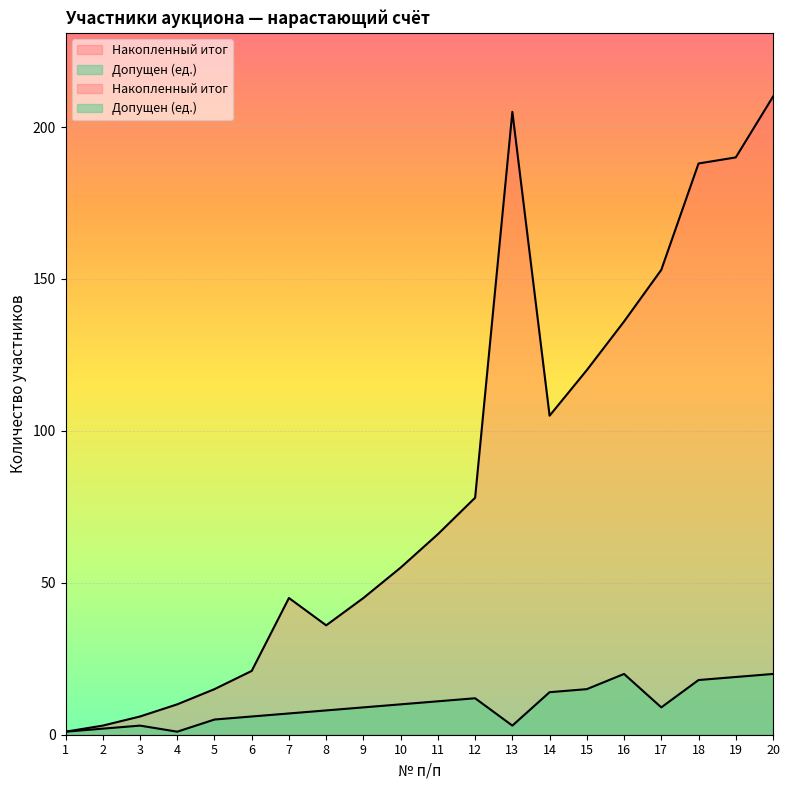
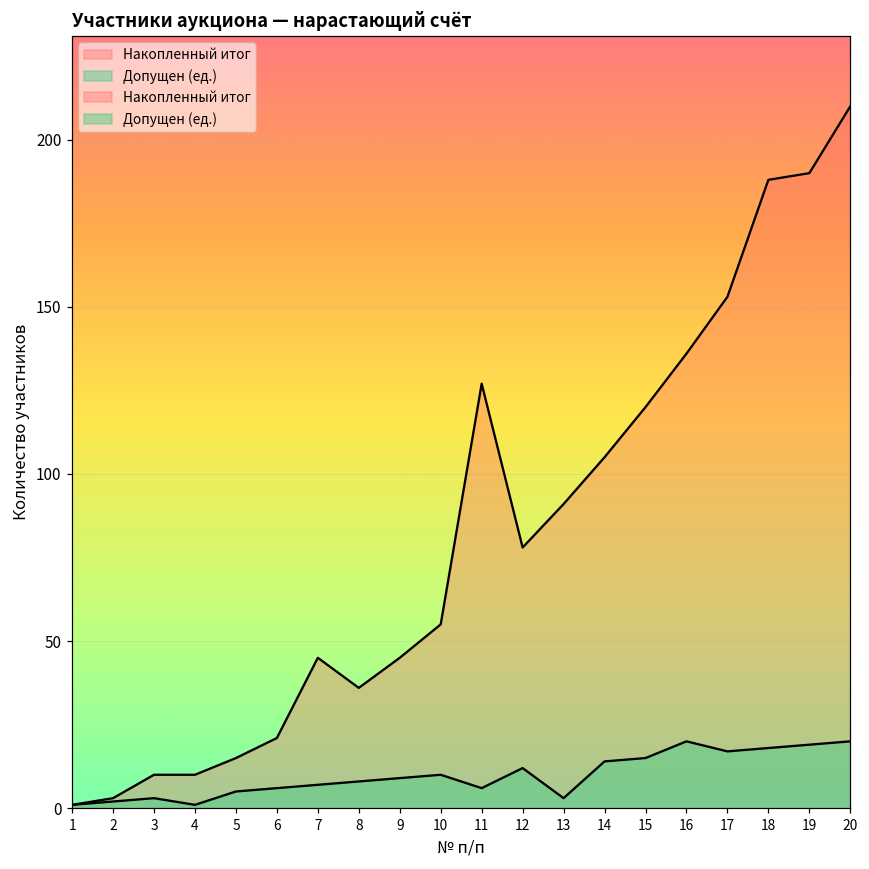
  {
    "Накопленный итог": {
      "2": 3,
-     "3": 6,
+     "3": 10,
      "4": 10,
      "5": 15,
      "6": 21,
      "7": 45,
      "8": 36,
      "9": 45,
      "10": 55,
-     "11": 66,
+     "11": 127,
      "12": 78,
-     "13": 205,
+     "13": 91,
      "14": 105,
      "15": 120,
      "16": 136,
      "17": 153,
      "18": 188,
      "19": 190,
      "20": 210
    },
    "Допущен (ед.)": {
      "2": 2,
      "3": 3,
      "4": 1,
      "5": 5,
      "6": 6,
      "7": 7,
      "8": 8,
      "9": 9,
      "10": 10,
-     "11": 11,
+     "11": 6,
      "12": 12,
      "13": 3,
      "14": 14,
      "15": 15,
      "16": 20,
-     "17": 9,
+     "17": 17,
      "18": 18,
      "19": 19,
      "20": 20
    }
  }
